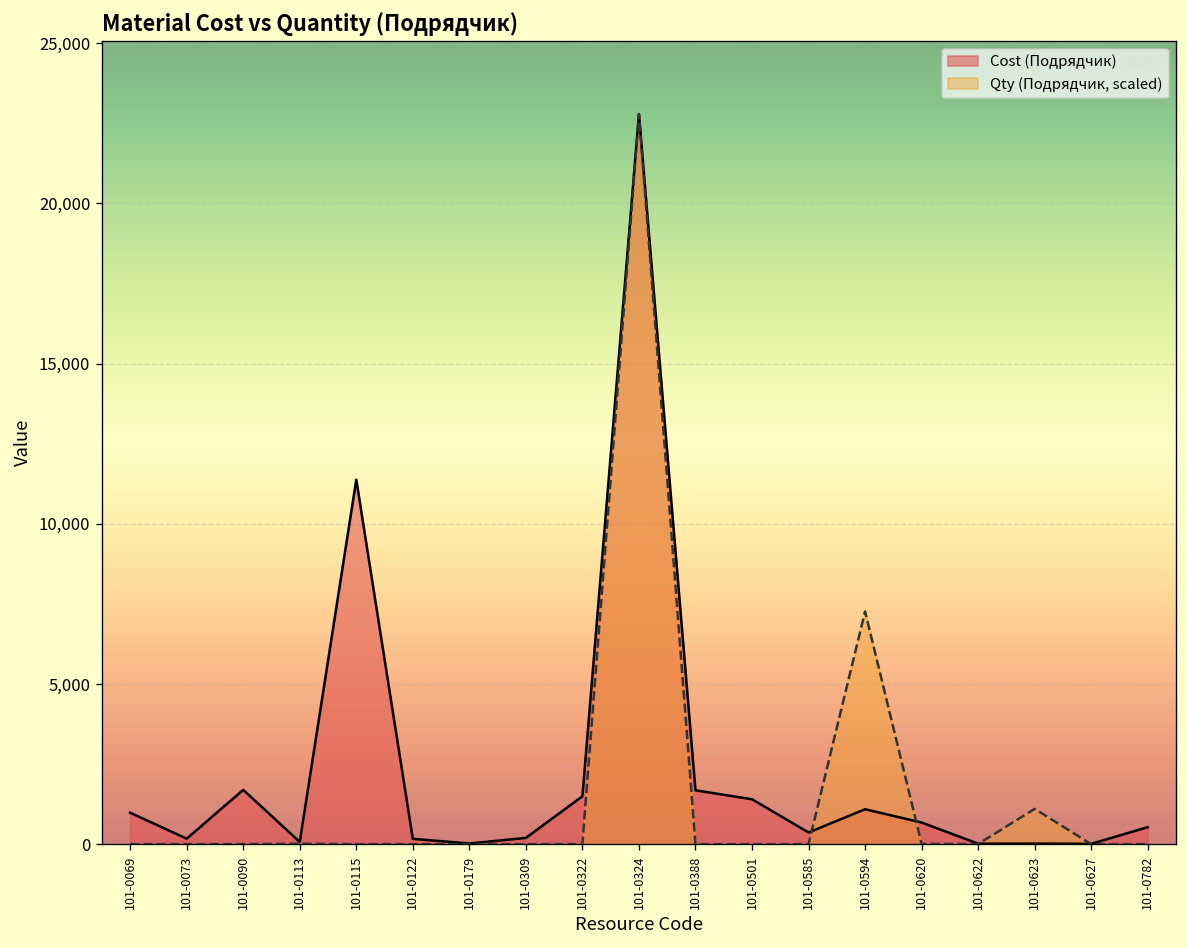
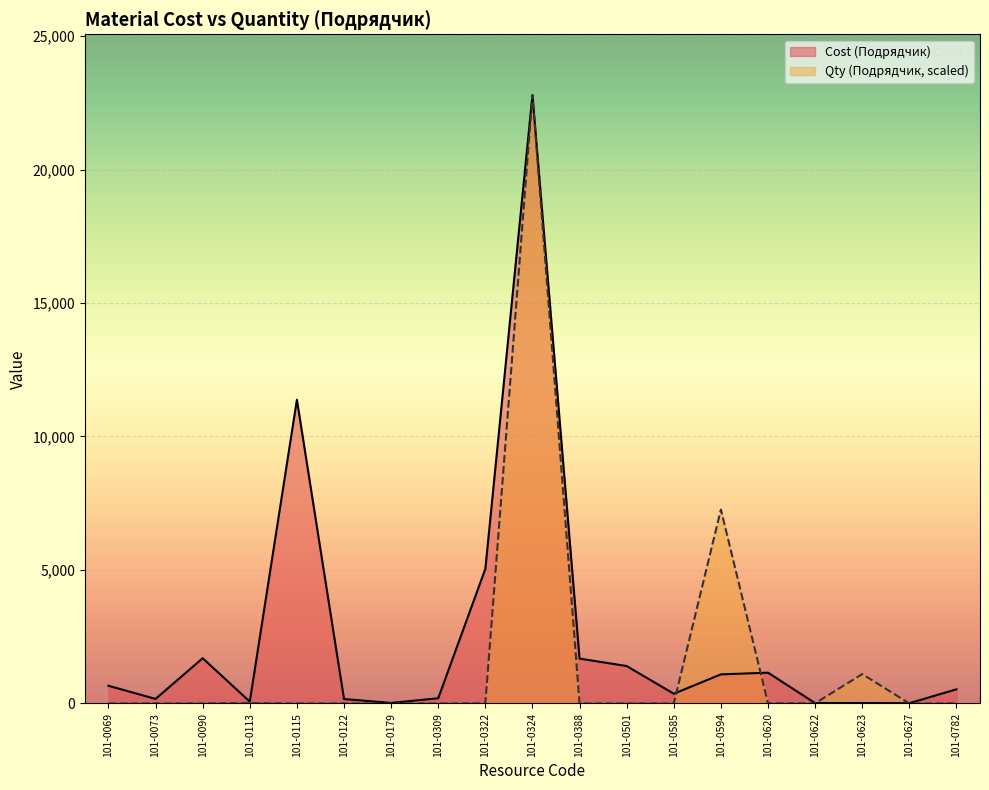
  {
    "Cost (Подрядчик)": {
-     "101-0069": "1,000",
+     "101-0069": "700",
      "101-0073": "200",
      "101-0090": "1,700",
      "101-0115": "11,400",
      "101-0122": "200",
      "101-0309": "200",
-     "101-0322": "1,500",
+     "101-0322": "5,000",
      "101-0388": "1,700",
      "101-0501": "1,400",
      "101-0585": "400",
      "101-0594": "1,100",
-     "101-0620": "700",
+     "101-0620": "1,200",
      "101-0623": "0",
      "101-0782": "500"
    },
    "Qty (Подрядчик, scaled)": {
      "101-0069": "0",
      "101-0073": "0",
      "101-0090": "0",
      "101-0115": "0",
      "101-0122": "0",
      "101-0309": "0",
      "101-0322": "0",
      "101-0388": "0",
      "101-0501": "0",
      "101-0585": "0",
      "101-0594": "7,300",
      "101-0620": "0",
      "101-0623": "1,100",
      "101-0782": "0"
    }
  }
